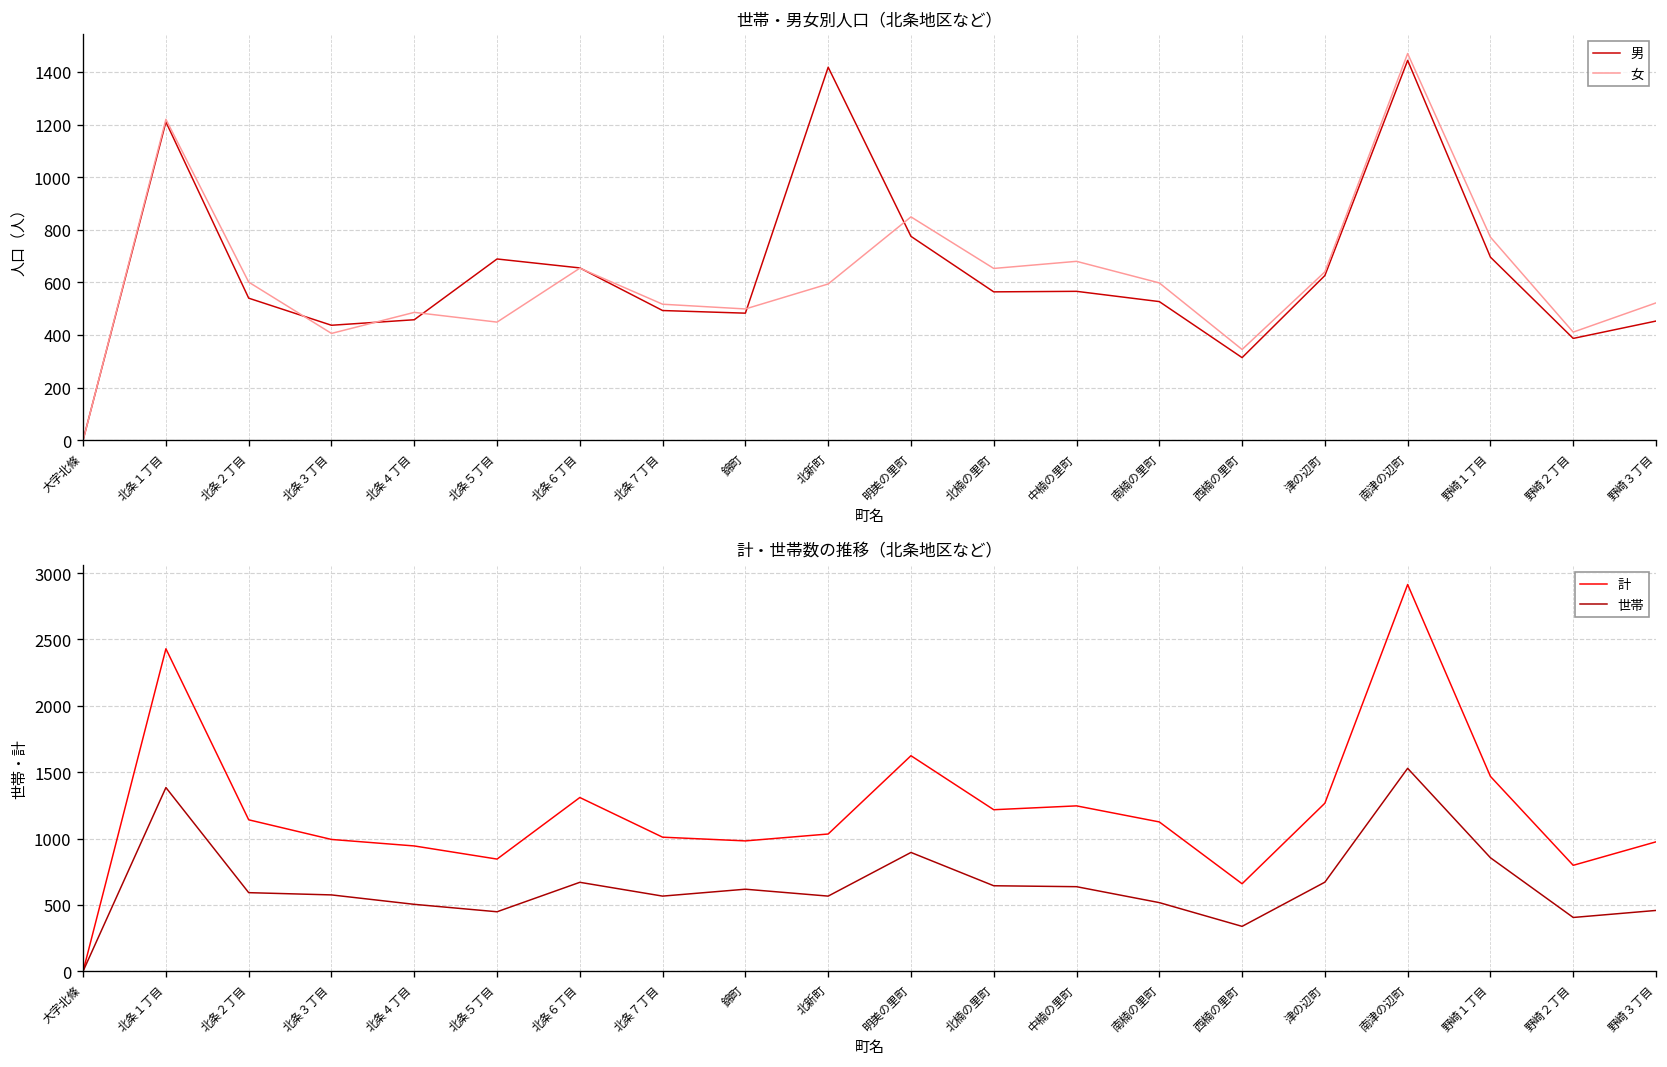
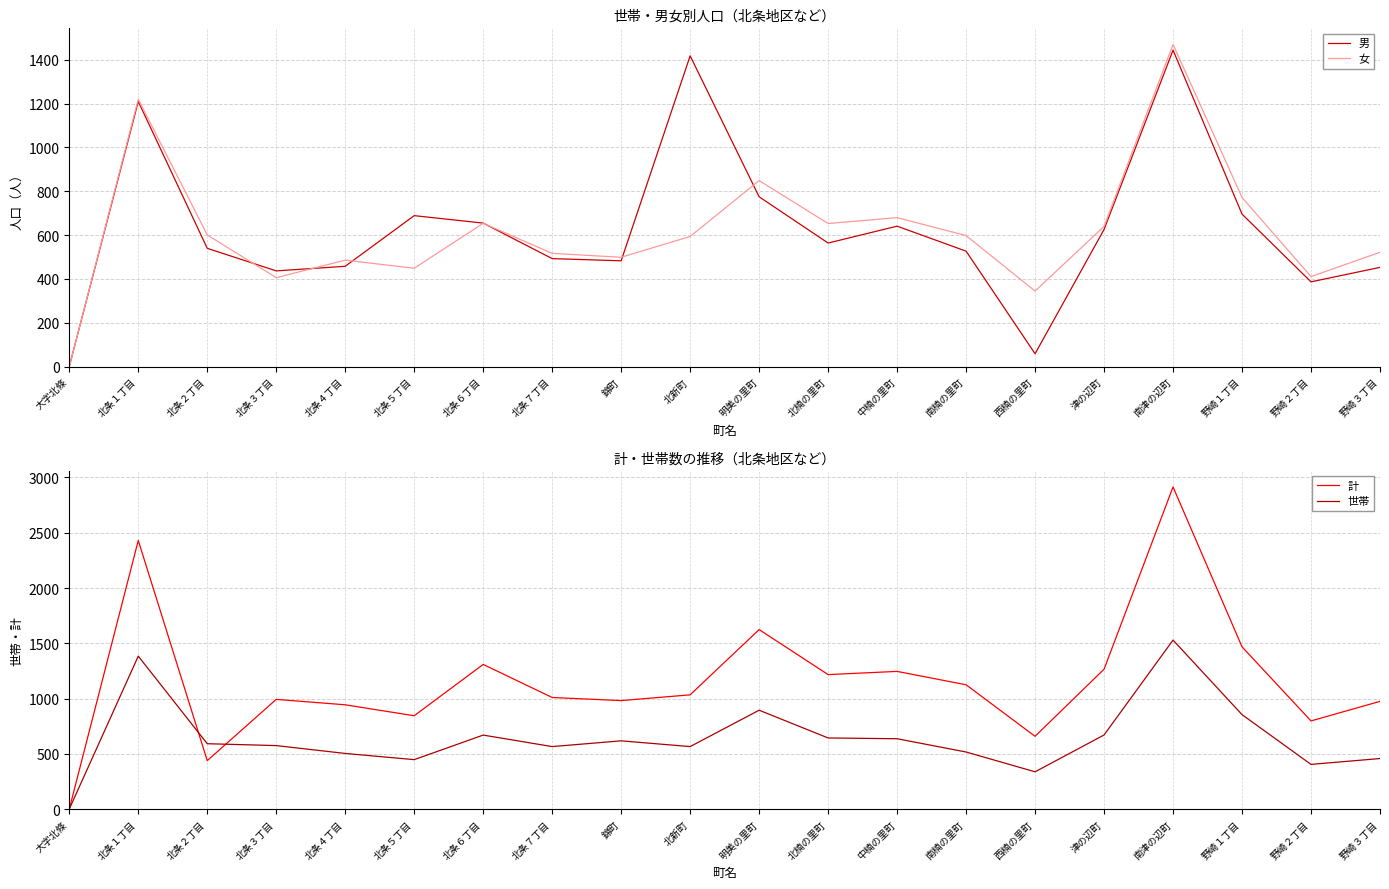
  {
    "世帯・男女別人口（北条地区など）": {
      "男": {
        "北条２丁目": 540,
        "北条３丁目": 440,
        "北条４丁目": 460,
        "北条５丁目": 690,
        "北条７丁目": 490,
        "錦町": 480,
        "北新町": 1420,
        "明美の里町": 780,
        "北楠の里町": 560,
-       "中楠の里町": 570,
+       "中楠の里町": 640,
        "南楠の里町": 530,
-       "西楠の里町": 310,
+       "西楠の里町": 60,
        "津の辺町": 630,
        "南津の辺町": 1440,
        "野崎１丁目": 700,
        "野崎２丁目": 390,
        "野崎３丁目": 450
      },
      "女": {
        "北条２丁目": 600,
        "北条３丁目": 410,
        "北条４丁目": 490,
        "北条５丁目": 450,
        "北条７丁目": 520,
        "錦町": 500,
        "北新町": 590,
        "明美の里町": 850,
        "北楠の里町": 650,
        "中楠の里町": 680,
        "南楠の里町": 600,
        "西楠の里町": 350,
        "津の辺町": 640,
        "南津の辺町": 1470,
        "野崎１丁目": 770,
        "野崎２丁目": 410,
        "野崎３丁目": 520
      }
    },
    "計・世帯数の推移（北条地区など）": {
      "計": {
        "北条１丁目": 2430,
-       "北条２丁目": 1140,
+       "北条２丁目": 440,
        "北条３丁目": 990,
        "北条４丁目": 940,
        "北条５丁目": 850,
        "北条６丁目": 1310,
        "北条７丁目": 1010,
        "錦町": 980,
        "北新町": 1030,
        "明美の里町": 1620,
        "北楠の里町": 1220,
        "中楠の里町": 1250,
        "南楠の里町": 1130,
        "西楠の里町": 660,
        "津の辺町": 1270,
        "南津の辺町": 2910,
        "野崎１丁目": 1470,
        "野崎２丁目": 800,
        "野崎３丁目": 980
      },
      "世帯": {
        "北条１丁目": 1380,
        "北条２丁目": 590,
        "北条３丁目": 580,
        "北条４丁目": 500,
        "北条５丁目": 450,
        "北条６丁目": 670,
        "北条７丁目": 570,
        "錦町": 620,
        "北新町": 570,
        "明美の里町": 900,
        "北楠の里町": 640,
        "中楠の里町": 640,
        "南楠の里町": 520,
        "西楠の里町": 340,
        "津の辺町": 670,
        "南津の辺町": 1530,
        "野崎１丁目": 860,
        "野崎２丁目": 410,
        "野崎３丁目": 460
      }
    }
  }
